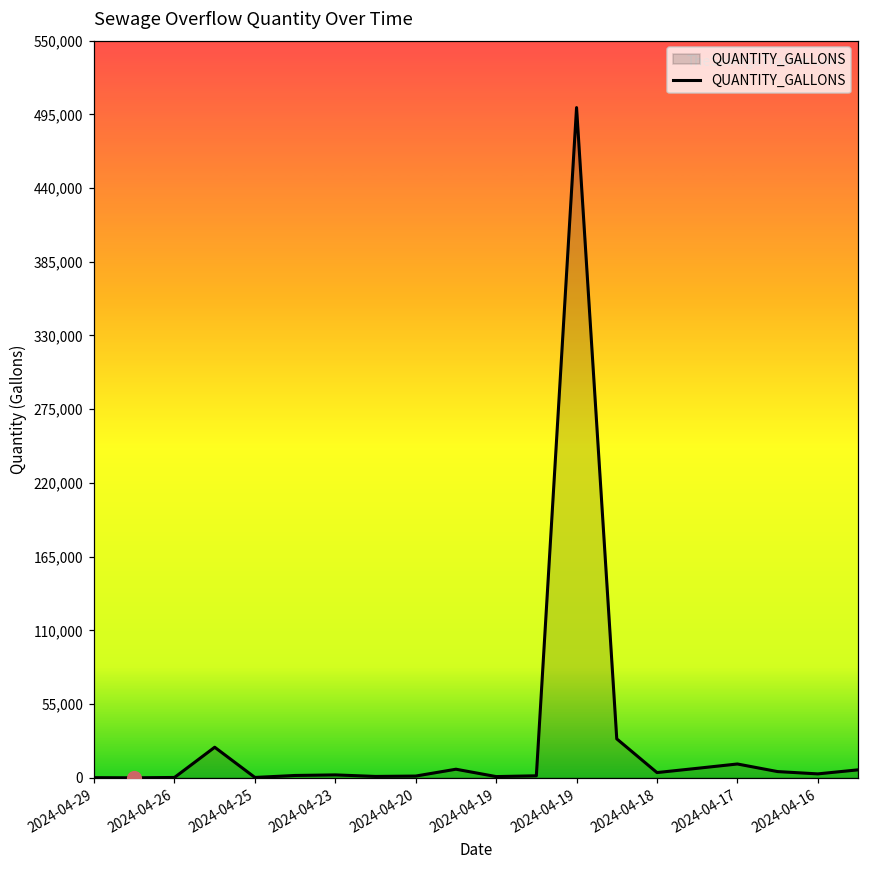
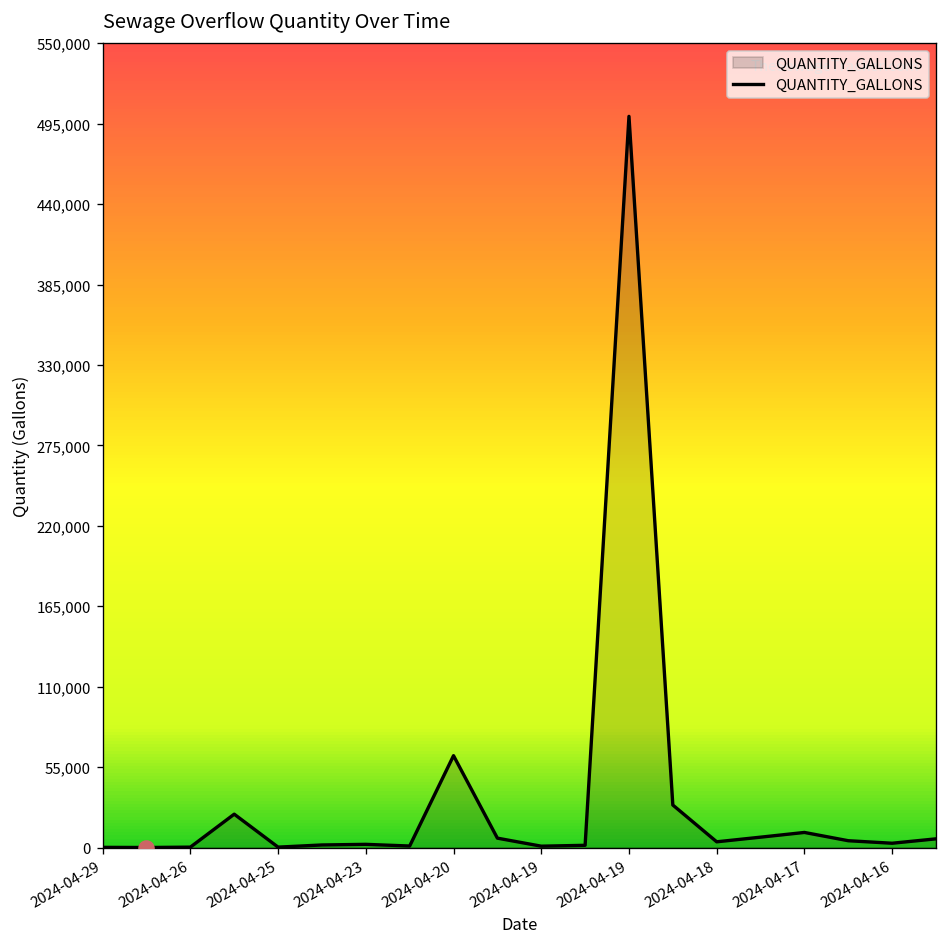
  {
    "QUANTITY_GALLONS": {
      "2024-04-26": "0",
      "2024-04-23": "2,000",
-     "2024-04-20": "1,000",
+     "2024-04-20": "63,000",
      "2024-04-17": "10,000"
    }
  }
